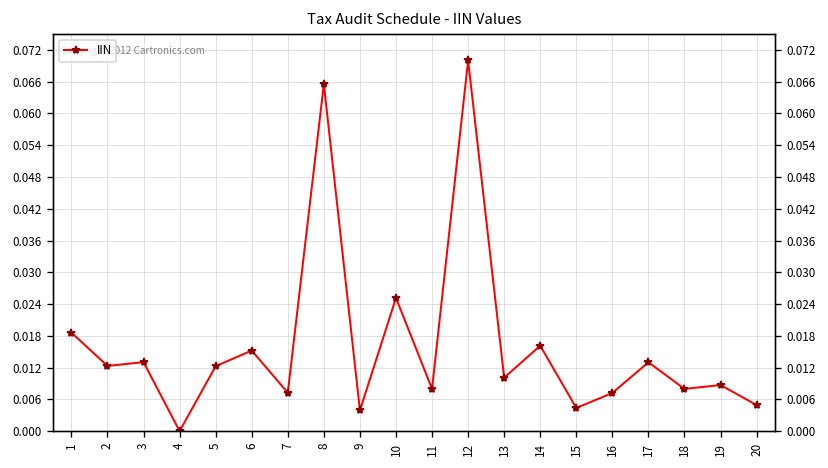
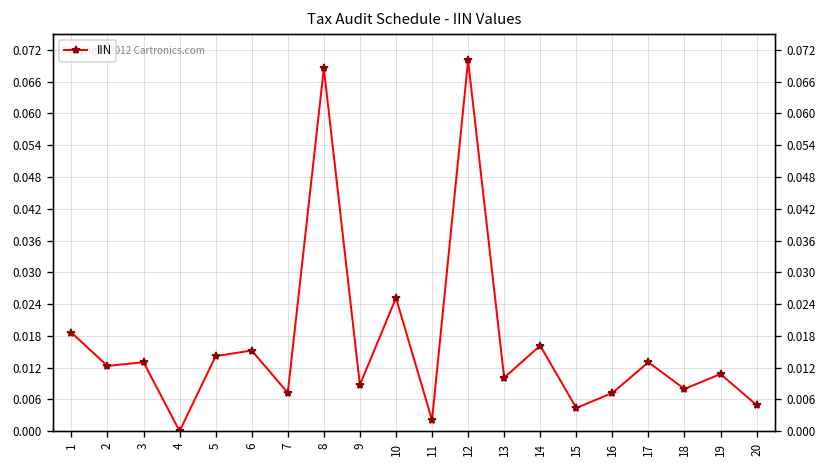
  {
    "1": 0.019,
    "2": 0.012,
    "3": 0.013,
    "4": 0.000,
-   "5": 0.012,
+   "5": 0.014,
    "6": 0.015,
    "7": 0.007,
-   "8": 0.066,
-   "9": 0.004,
+   "8": 0.069,
+   "9": 0.009,
    "10": 0.025,
-   "11": 0.008,
+   "11": 0.002,
    "12": 0.070,
    "13": 0.010,
    "14": 0.016,
    "15": 0.004,
    "16": 0.007,
    "17": 0.013,
    "18": 0.008,
-   "19": 0.009,
+   "19": 0.011,
    "20": 0.005
  }
